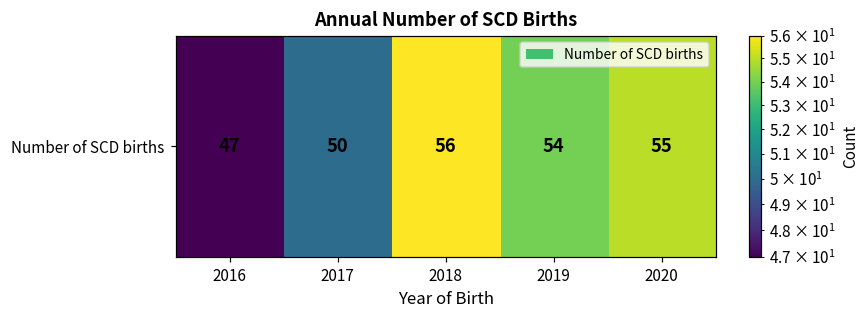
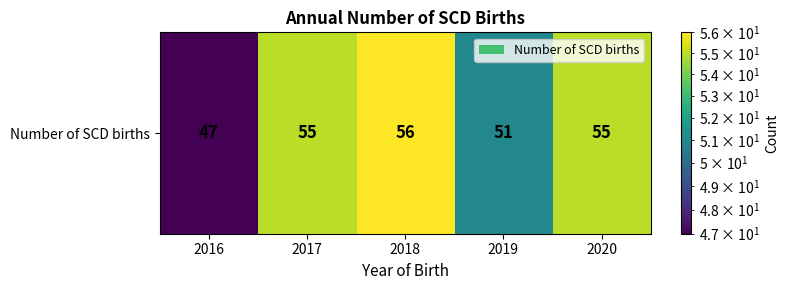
  {
    "Number of SCD births": {
      "2016": 47,
-     "2017": 50,
+     "2017": 55,
      "2018": 56,
-     "2019": 54,
+     "2019": 51,
      "2020": 55
    }
  }
